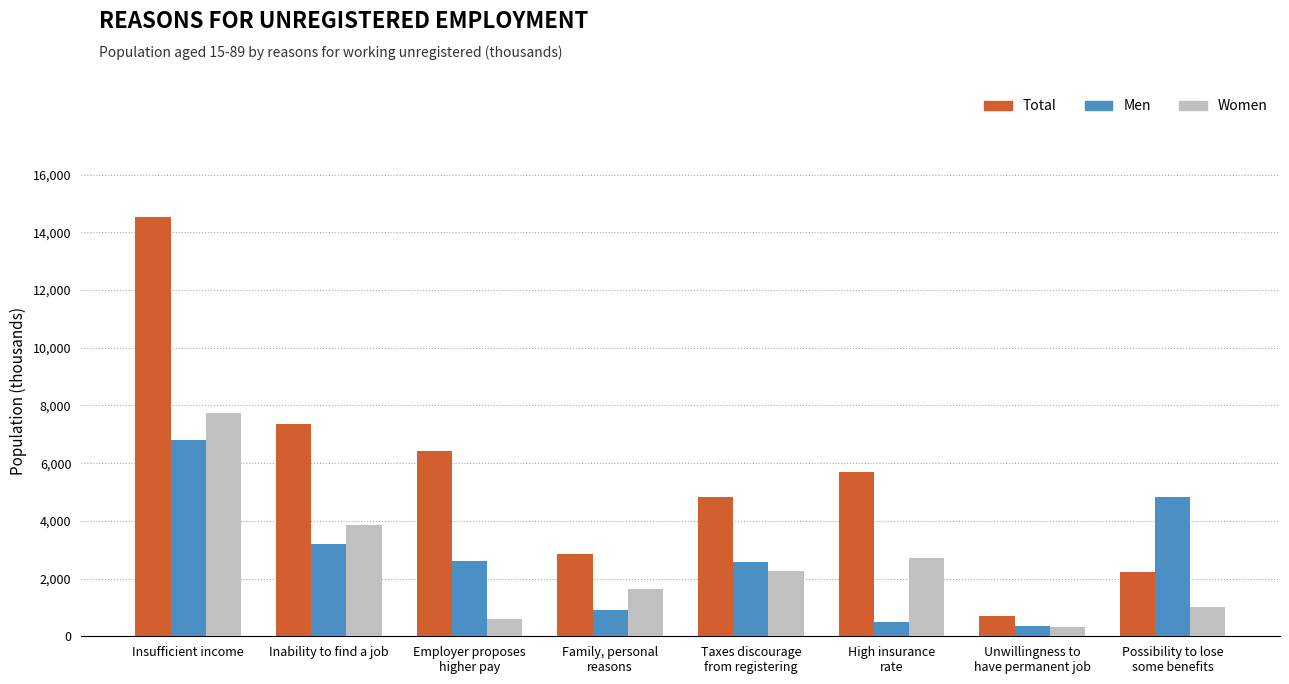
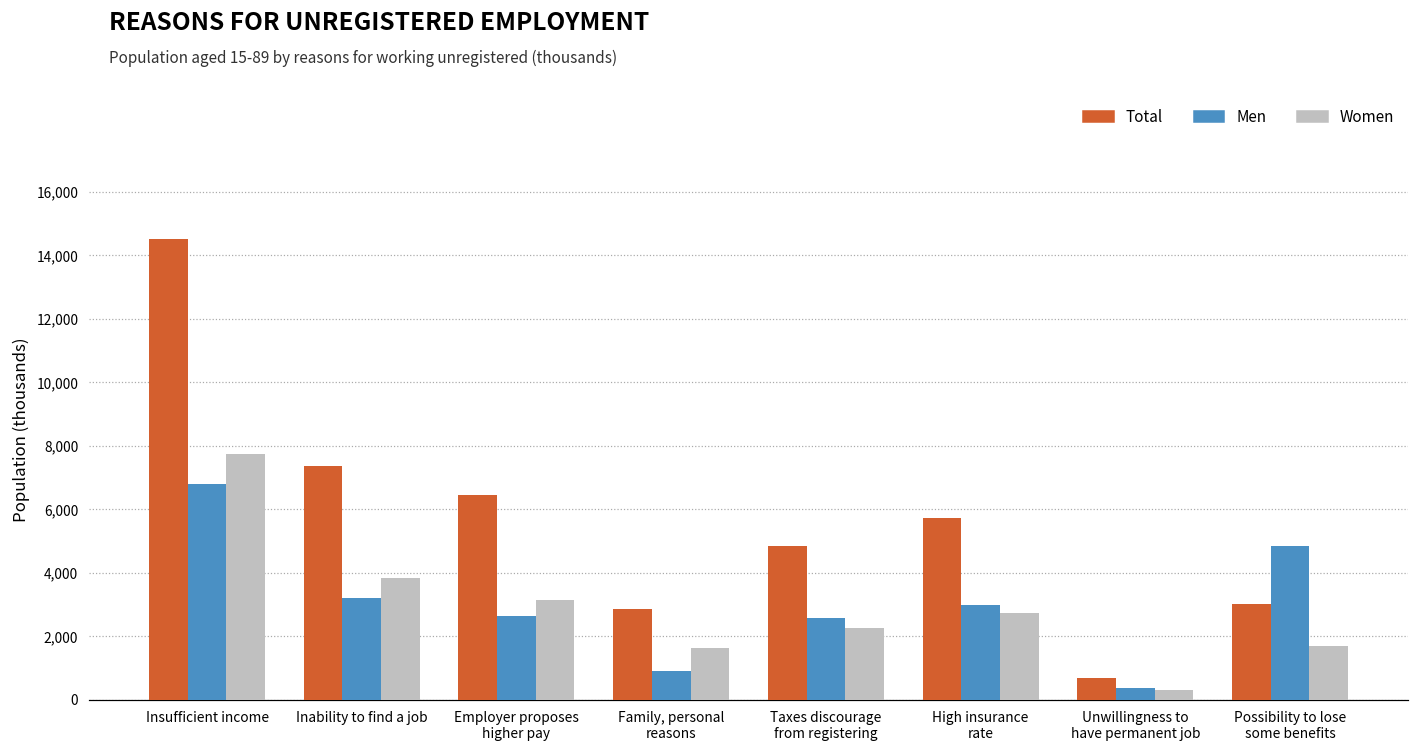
  {
    "Total": {
      "Insufficient income": "14,500",
      "Inability to find a job": "7,300",
      "Employer proposes higher pay": "6,400",
      "Family, personal reasons": "2,800",
      "Taxes discourage from registering": "4,800",
      "High insurance rate": "5,700",
      "Unwillingness to have permanent job": "700",
-     "Possibility to lose some benefits": "2,200"
+     "Possibility to lose some benefits": "3,000"
    },
    "Men": {
      "Insufficient income": "6,800",
      "Inability to find a job": "3,200",
      "Employer proposes higher pay": "2,600",
      "Family, personal reasons": "900",
      "Taxes discourage from registering": "2,600",
-     "High insurance rate": "500",
+     "High insurance rate": "3,000",
      "Unwillingness to have permanent job": "400",
      "Possibility to lose some benefits": "4,800"
    },
    "Women": {
      "Insufficient income": "7,700",
      "Inability to find a job": "3,800",
-     "Employer proposes higher pay": "600",
+     "Employer proposes higher pay": "3,100",
      "Family, personal reasons": "1,600",
      "Taxes discourage from registering": "2,300",
      "High insurance rate": "2,700",
      "Unwillingness to have permanent job": "300",
-     "Possibility to lose some benefits": "1,000"
+     "Possibility to lose some benefits": "1,700"
    }
  }
